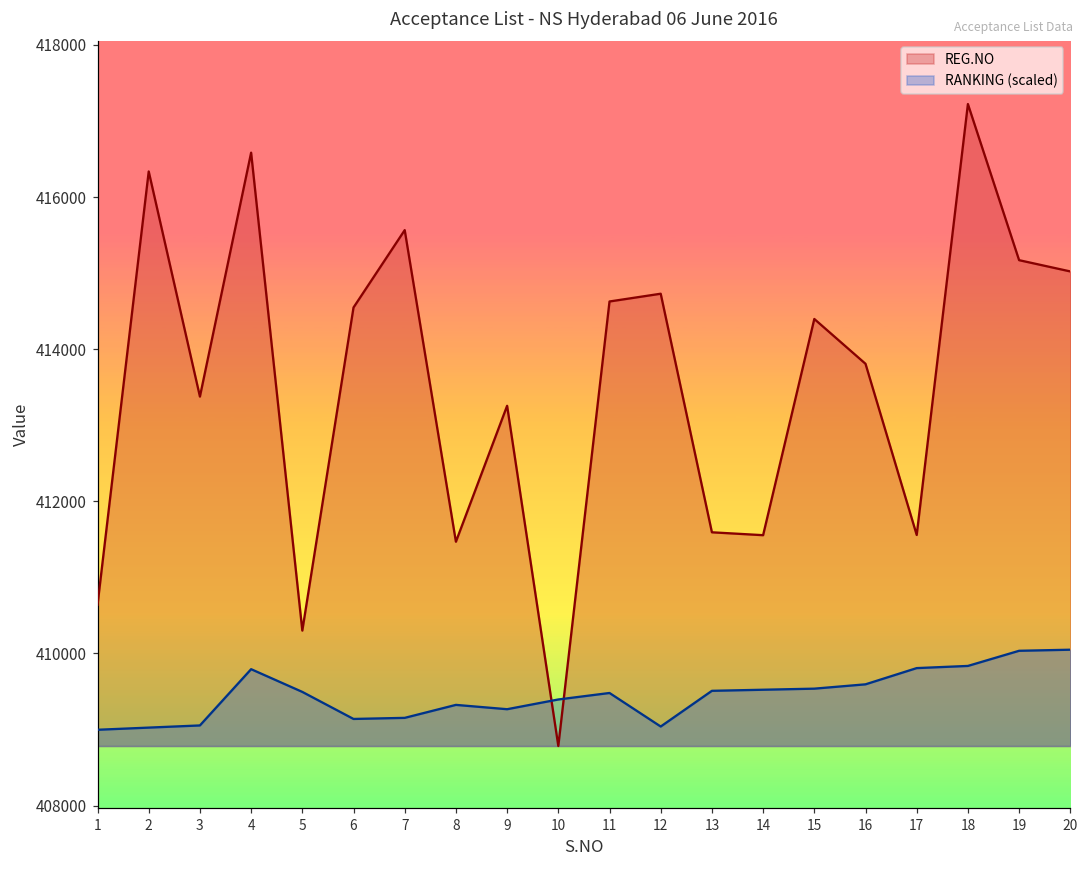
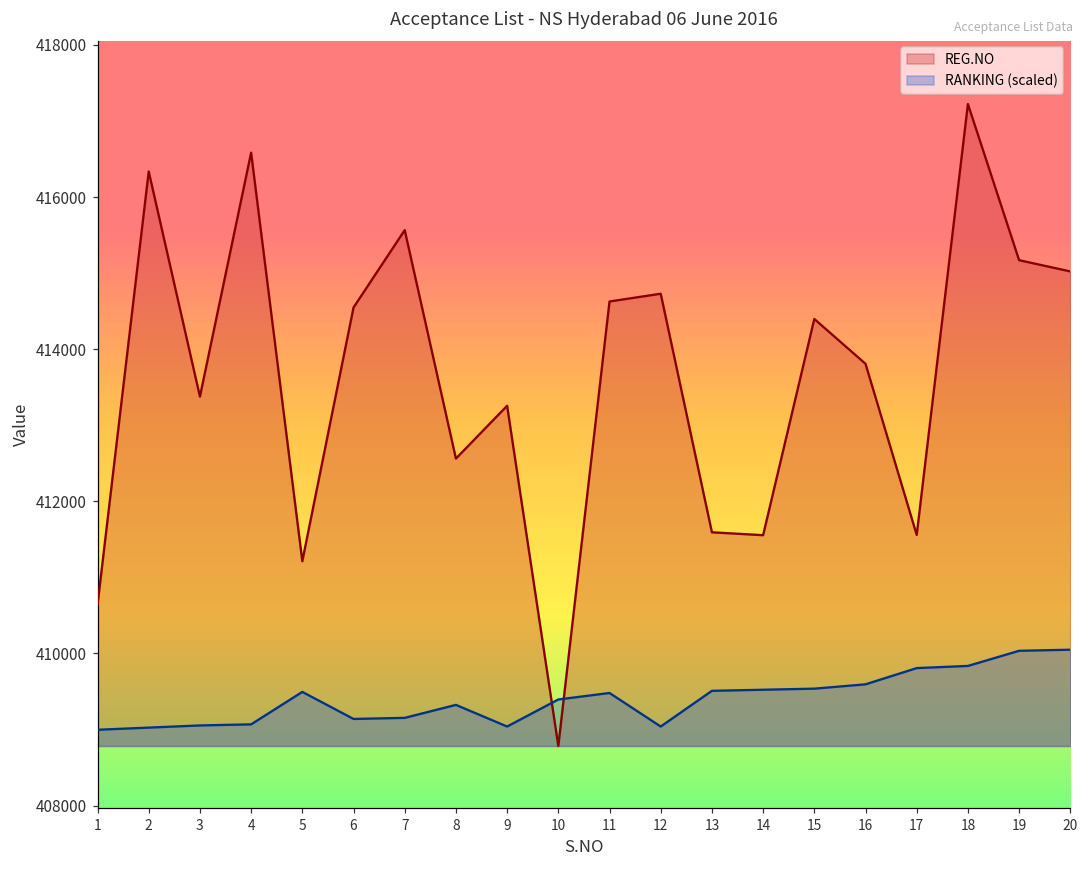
  {
    "REG.NO": {
      "1": 410600,
      "2": 416300,
      "3": 413400,
      "4": 416600,
-     "5": 410300,
+     "5": 411200,
      "6": 414500,
      "7": 415600,
-     "8": 411500,
+     "8": 412600,
      "9": 413300,
      "10": 408800,
      "11": 414600,
      "12": 414700,
      "13": 411600,
      "14": 411600,
      "15": 414400,
      "16": 413800,
      "17": 411600,
      "18": 417200,
      "19": 415200,
      "20": 415000
    },
    "RANKING (scaled)": {
      "1": 409000,
      "2": 409000,
      "3": 409100,
-     "4": 409800,
+     "4": 409100,
      "5": 409500,
      "6": 409100,
      "7": 409200,
      "8": 409300,
-     "9": 409300,
+     "9": 409000,
      "10": 409400,
      "11": 409500,
      "12": 409000,
      "13": 409500,
      "14": 409500,
      "15": 409500,
      "16": 409600,
      "17": 409800,
      "18": 409800,
      "19": 410000,
      "20": 410000
    }
  }
